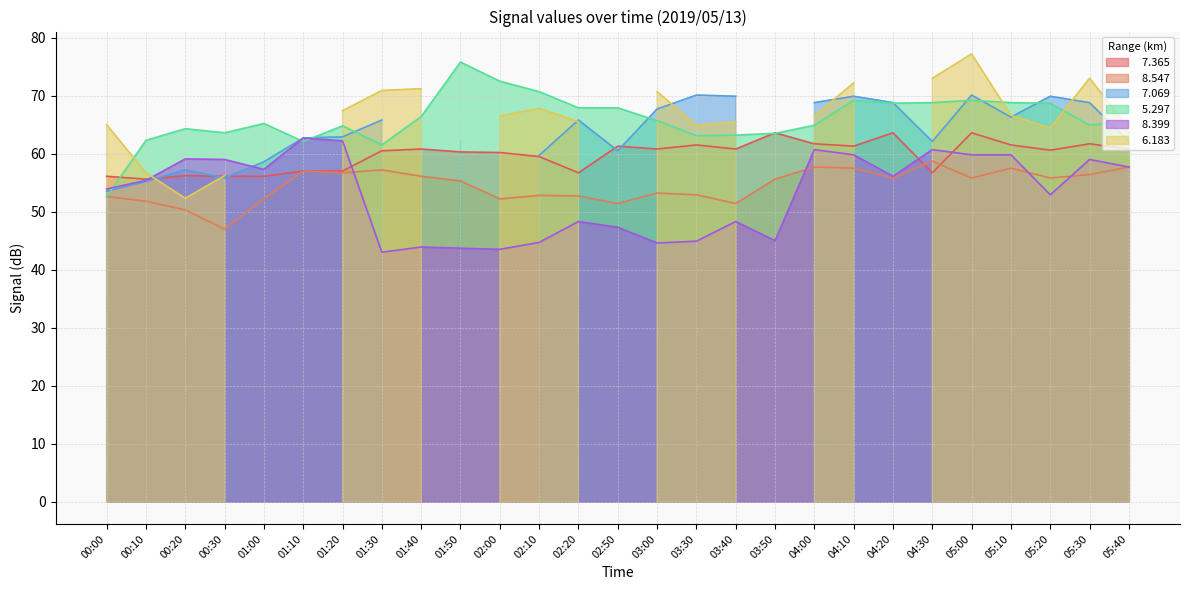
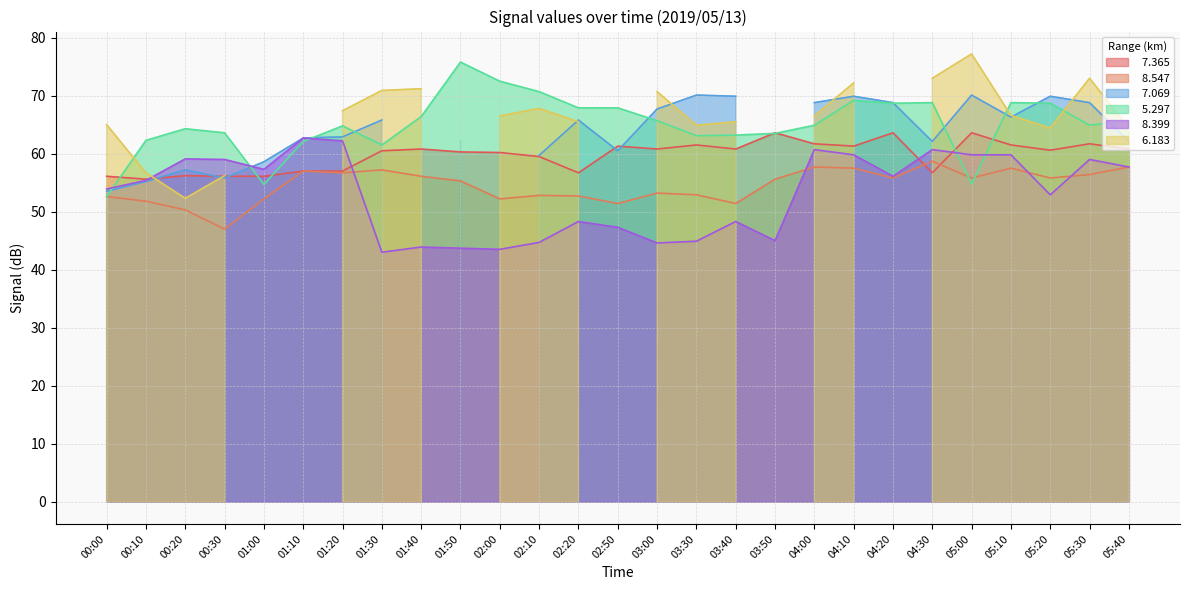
  {
    "5.297": {
      "00:10": 62,
      "00:20": 64,
      "00:30": 64,
-     "01:00": 65,
+     "01:00": 55,
      "01:10": 62,
      "01:20": 65,
      "01:30": 62,
      "01:40": 66,
      "01:50": 76,
      "02:00": 73,
      "02:10": 71,
      "02:20": 68,
      "02:50": 68,
      "03:00": 66,
      "03:30": 63,
      "03:40": 63,
      "04:00": 65,
      "04:10": 69,
      "04:30": 69,
-     "05:00": 69,
+     "05:00": 55,
      "05:10": 69,
      "05:20": 69,
      "05:30": 65
    },
    "8.399": {
      "00:20": 59,
      "00:30": 59,
      "01:00": 57,
      "01:20": 62,
      "01:30": 43,
      "01:40": 44,
      "01:50": 44,
      "02:00": 44,
      "02:10": 45,
      "02:20": 48,
      "02:50": 47,
      "03:00": 45,
      "03:30": 45,
      "03:40": 48,
      "03:50": 45,
      "04:00": 61,
      "04:10": 60,
      "04:30": 61,
      "05:00": 60,
      "05:10": 60,
      "05:20": 53,
      "05:30": 59
    }
  }
